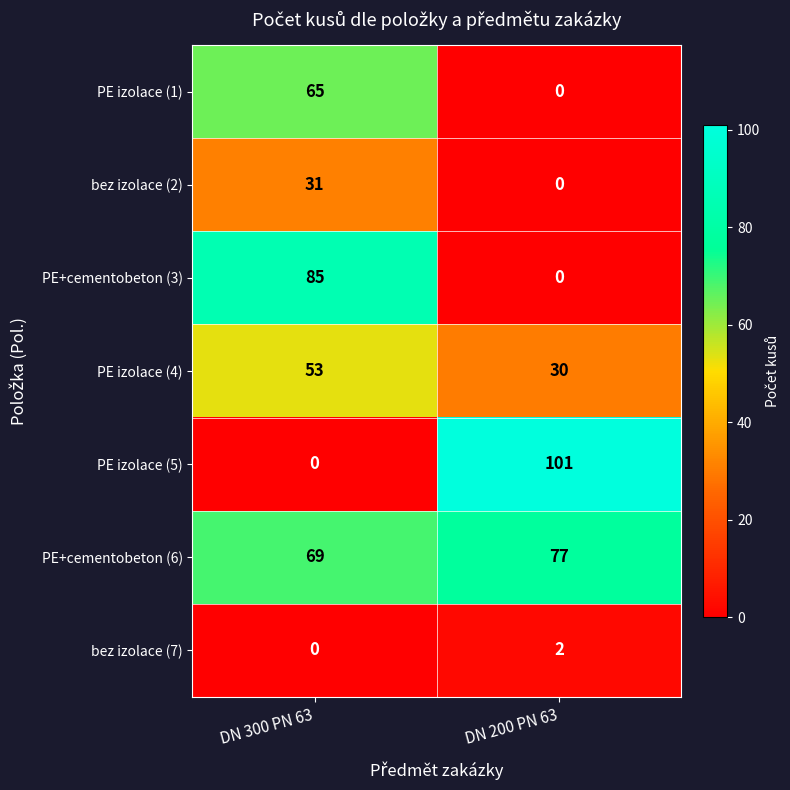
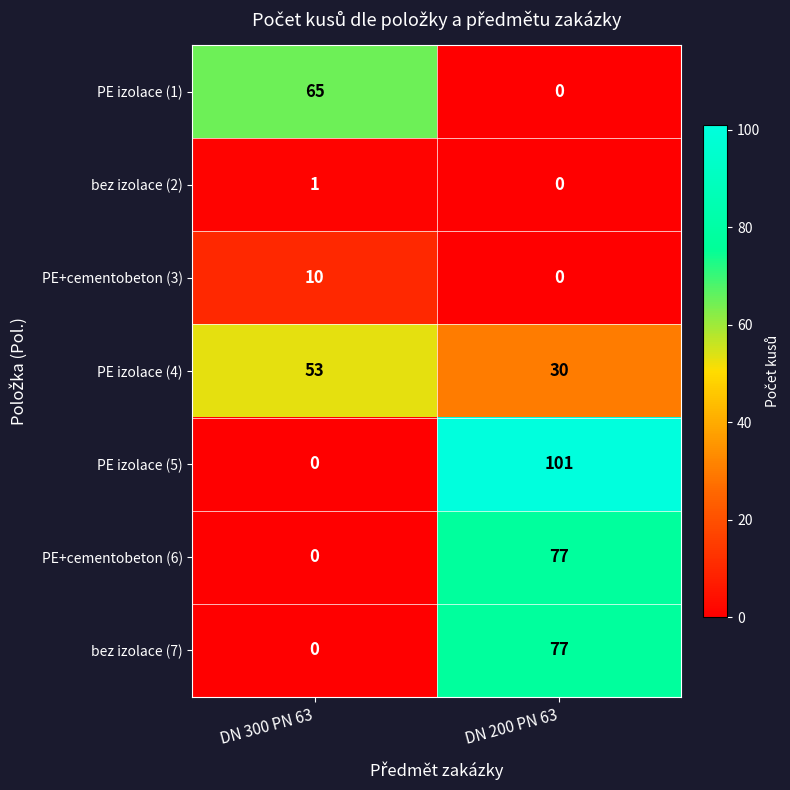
  {
    "PE izolace (1)": {
      "DN 300 PN 63": 65,
      "DN 200 PN 63": 0
    },
    "bez izolace (2)": {
-     "DN 300 PN 63": 31,
+     "DN 300 PN 63": 1,
      "DN 200 PN 63": 0
    },
    "PE+cementobeton (3)": {
-     "DN 300 PN 63": 85,
+     "DN 300 PN 63": 10,
      "DN 200 PN 63": 0
    },
    "PE izolace (4)": {
      "DN 300 PN 63": 53,
      "DN 200 PN 63": 30
    },
    "PE izolace (5)": {
      "DN 300 PN 63": 0,
      "DN 200 PN 63": 101
    },
    "PE+cementobeton (6)": {
-     "DN 300 PN 63": 69,
+     "DN 300 PN 63": 0,
      "DN 200 PN 63": 77
    },
    "bez izolace (7)": {
      "DN 300 PN 63": 0,
-     "DN 200 PN 63": 2
+     "DN 200 PN 63": 77
    }
  }
